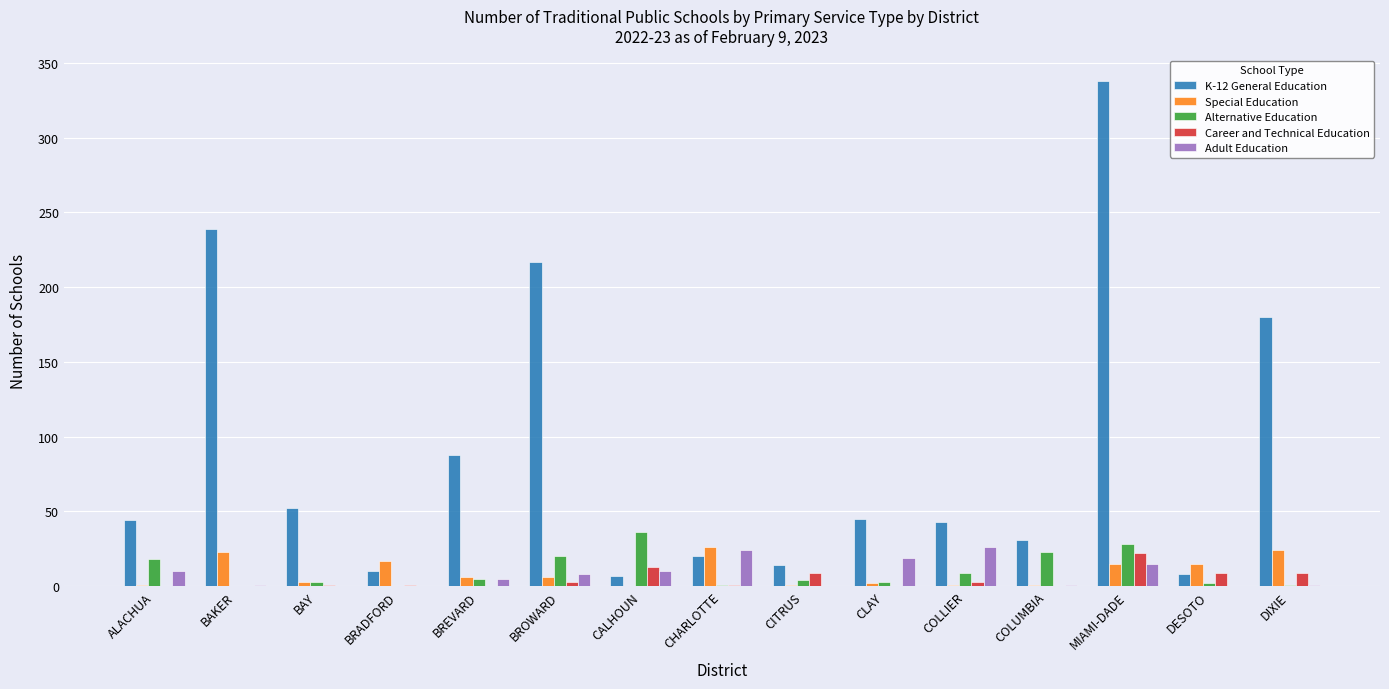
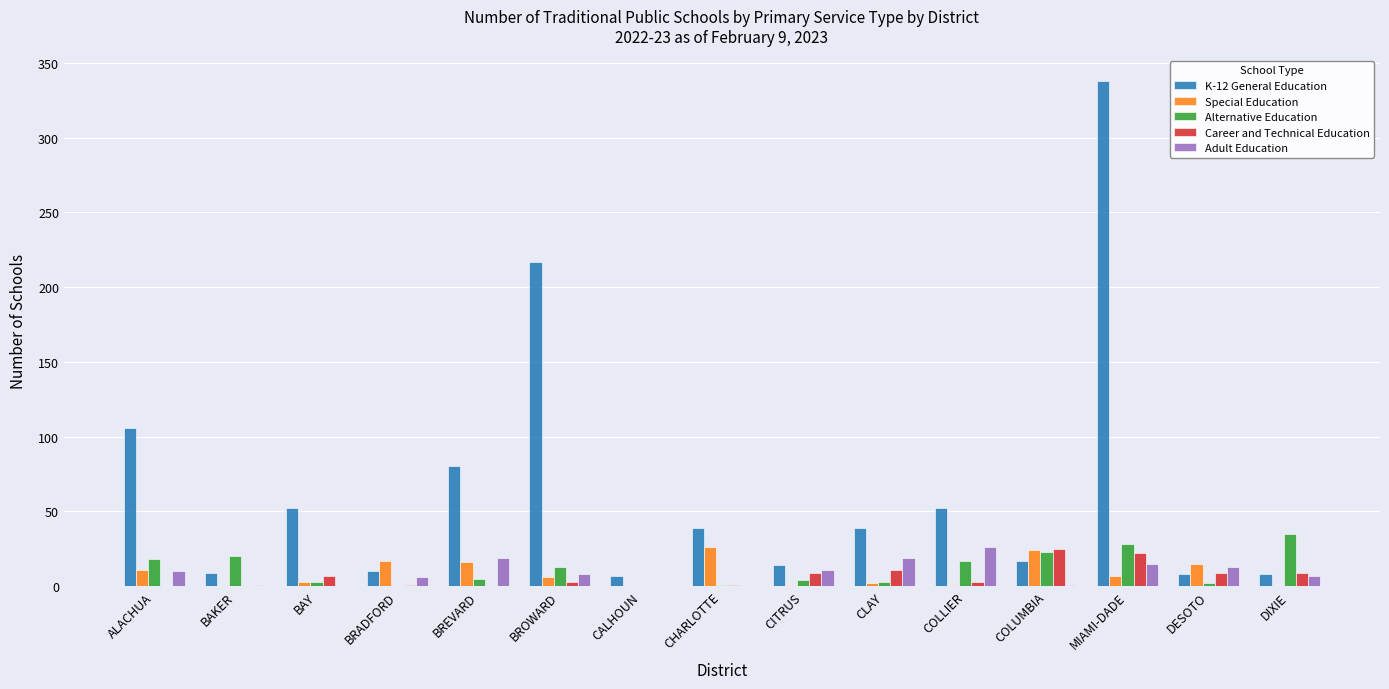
  {
    "K-12 General Education": {
-     "ALACHUA": 44,
-     "BAKER": 239,
+     "ALACHUA": 106,
+     "BAKER": 9,
      "BAY": 52,
      "BRADFORD": 10,
-     "BREVARD": 88,
+     "BREVARD": 80,
      "BROWARD": 217,
      "CALHOUN": 7,
-     "CHARLOTTE": 20,
+     "CHARLOTTE": 39,
      "CITRUS": 14,
-     "CLAY": 45,
-     "COLLIER": 43,
-     "COLUMBIA": 31,
+     "CLAY": 39,
+     "COLLIER": 52,
+     "COLUMBIA": 17,
      "MIAMI-DADE": 338,
      "DESOTO": 8,
-     "DIXIE": 180
+     "DIXIE": 8
    },
    "Special Education": {
-     "ALACHUA": 1,
-     "BAKER": 23,
+     "ALACHUA": 11,
+     "BAKER": 0,
      "BAY": 3,
      "BRADFORD": 17,
-     "BREVARD": 6,
+     "BREVARD": 16,
      "BROWARD": 6,
      "CALHOUN": 0,
      "CHARLOTTE": 26,
      "CLAY": 2,
-     "COLUMBIA": 1,
-     "MIAMI-DADE": 15,
+     "COLUMBIA": 24,
+     "MIAMI-DADE": 7,
      "DESOTO": 15,
-     "DIXIE": 24
+     "DIXIE": 0
    },
    "Alternative Education": {
      "ALACHUA": 18,
-     "BAKER": 0,
+     "BAKER": 20,
      "BAY": 3,
      "BRADFORD": 0,
      "BREVARD": 5,
-     "BROWARD": 20,
-     "CALHOUN": 36,
+     "BROWARD": 13,
+     "CALHOUN": 0,
      "CITRUS": 4,
      "CLAY": 3,
-     "COLLIER": 9,
+     "COLLIER": 17,
      "COLUMBIA": 23,
      "MIAMI-DADE": 28,
      "DESOTO": 2,
-     "DIXIE": 1
+     "DIXIE": 35
    },
    "Career and Technical Education": {
      "ALACHUA": 0,
      "BAKER": 0,
-     "BAY": 1,
+     "BAY": 7,
      "BREVARD": 0,
      "BROWARD": 3,
-     "CALHOUN": 13,
+     "CALHOUN": 0,
      "CITRUS": 9,
-     "CLAY": 0,
+     "CLAY": 11,
      "COLLIER": 3,
-     "COLUMBIA": 0,
+     "COLUMBIA": 25,
      "MIAMI-DADE": 22,
      "DESOTO": 9,
      "DIXIE": 9
    },
    "Adult Education": {
      "ALACHUA": 10,
      "BAY": 0,
-     "BRADFORD": 0,
-     "BREVARD": 5,
+     "BRADFORD": 6,
+     "BREVARD": 19,
      "BROWARD": 8,
-     "CALHOUN": 10,
-     "CHARLOTTE": 24,
-     "CITRUS": 0,
+     "CALHOUN": 0,
+     "CHARLOTTE": 0,
+     "CITRUS": 11,
      "CLAY": 19,
      "COLLIER": 26,
      "MIAMI-DADE": 15,
-     "DESOTO": 0,
-     "DIXIE": 1
+     "DESOTO": 13,
+     "DIXIE": 7
    }
  }
